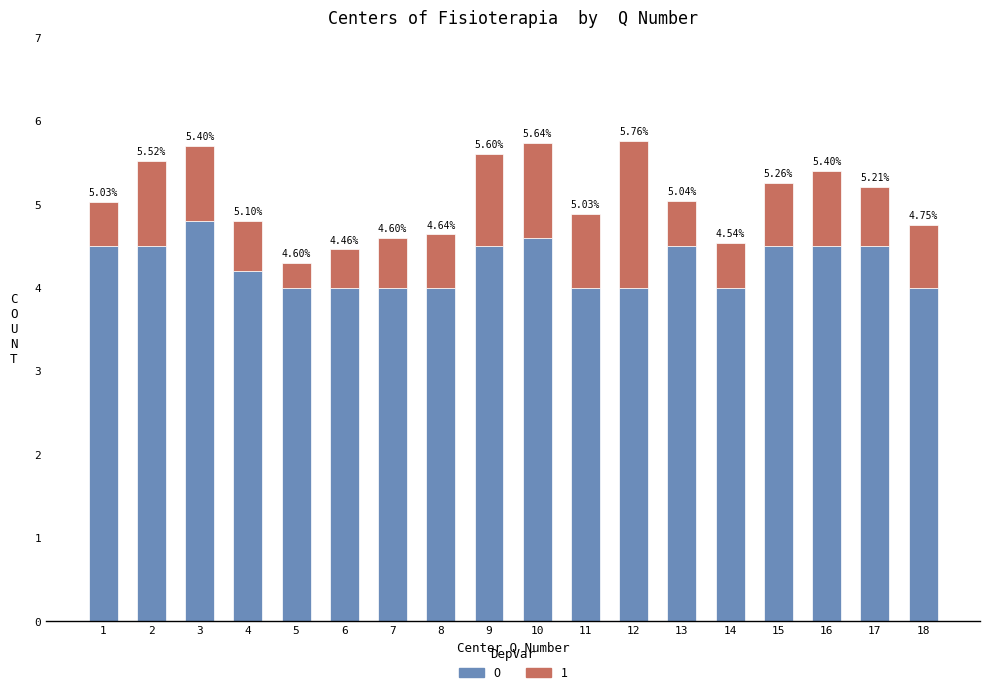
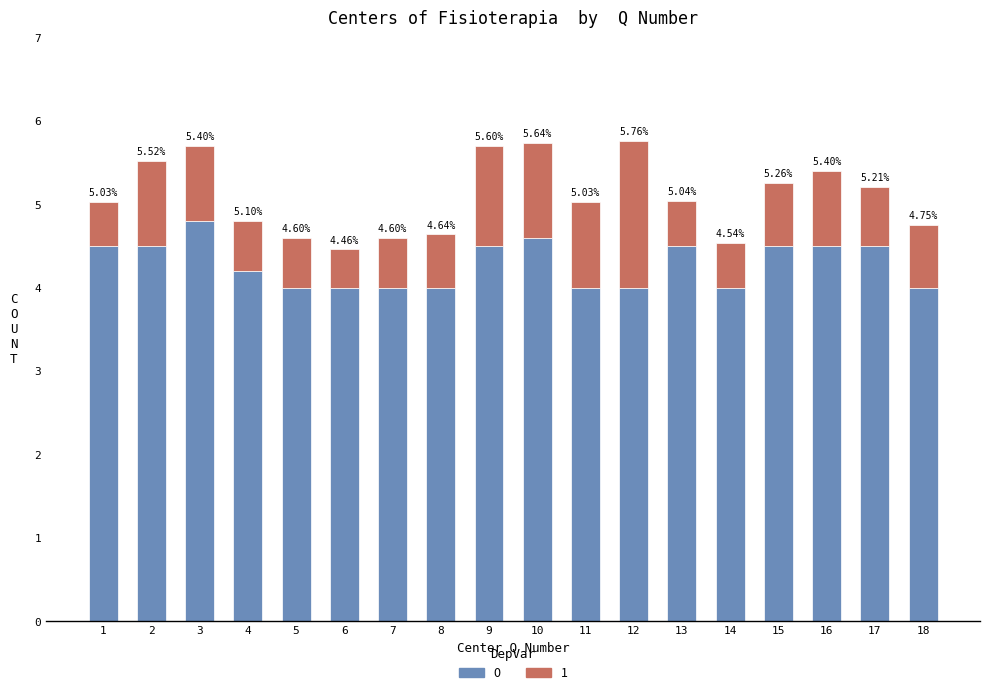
  {
    "0": {
      "1": 4.5,
      "2": 4.5,
      "3": 4.8,
      "4": 4.2,
      "5": 4.0,
      "6": 4.0,
      "7": 4.0,
      "8": 4.0,
      "9": 4.5,
      "10": 4.6,
      "11": 4.0,
      "12": 4.0,
      "13": 4.5,
      "14": 4.0,
      "15": 4.5,
      "16": 4.5,
      "17": 4.5,
      "18": 4.0
    },
    "1": {
-     "5": 0.3,
-     "9": 1.1,
-     "11": 0.9
+     "5": 0.6,
+     "9": 1.2,
+     "11": 1.0
    }
  }
